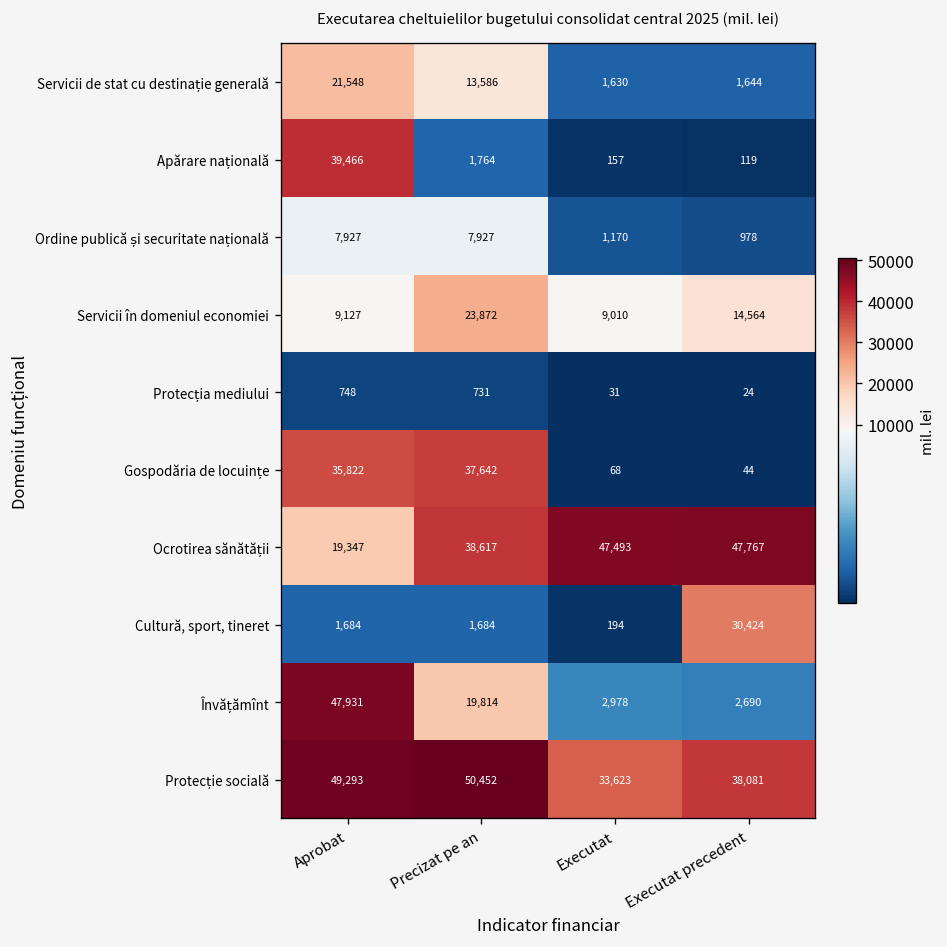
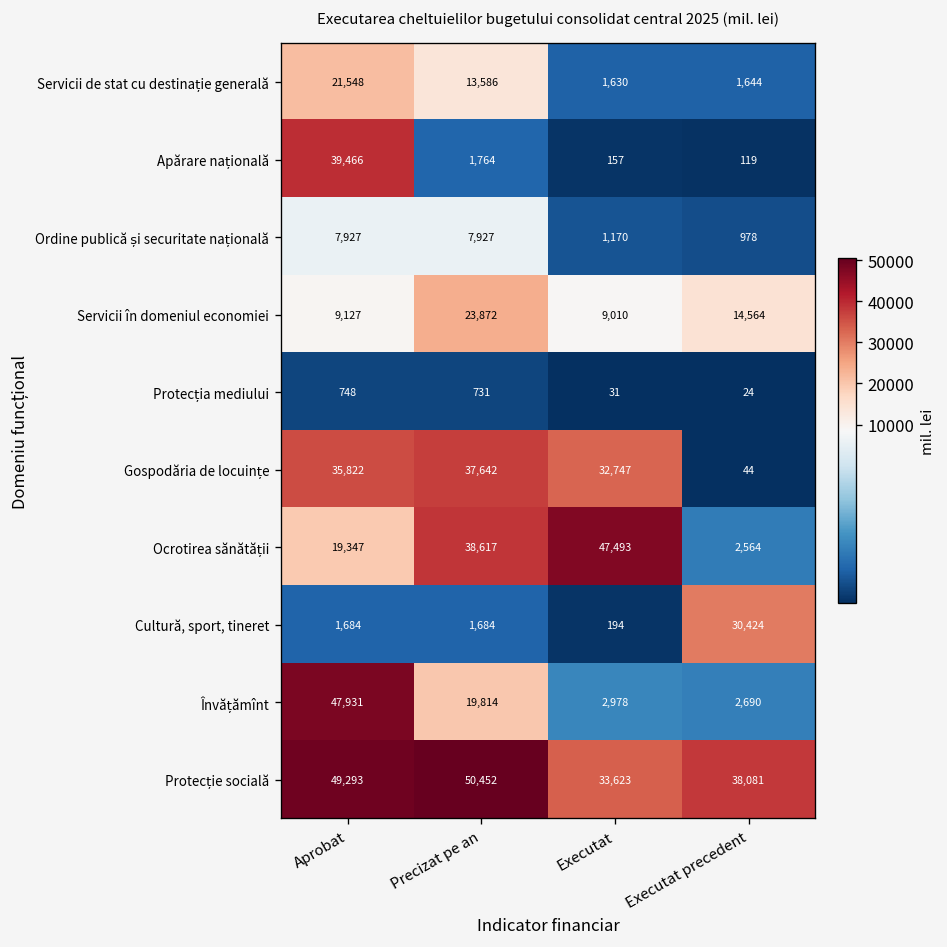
  {
    "Servicii de stat cu destinație generală": {
      "Aprobat": "21,548",
      "Precizat pe an": "13,586",
      "Executat": "1,630",
      "Executat precedent": "1,644"
    },
    "Apărare națională": {
      "Aprobat": "39,466",
      "Precizat pe an": "1,764",
      "Executat": "157",
      "Executat precedent": "119"
    },
    "Ordine publică și securitate națională": {
      "Aprobat": "7,927",
      "Precizat pe an": "7,927",
      "Executat": "1,170",
      "Executat precedent": "978"
    },
    "Servicii în domeniul economiei": {
      "Aprobat": "9,127",
      "Precizat pe an": "23,872",
      "Executat": "9,010",
      "Executat precedent": "14,564"
    },
    "Protecția mediului": {
      "Aprobat": "748",
      "Precizat pe an": "731",
      "Executat": "31",
      "Executat precedent": "24"
    },
    "Gospodăria de locuințe": {
      "Aprobat": "35,822",
      "Precizat pe an": "37,642",
-     "Executat": "68",
+     "Executat": "32,747",
      "Executat precedent": "44"
    },
    "Ocrotirea sănătății": {
      "Aprobat": "19,347",
      "Precizat pe an": "38,617",
      "Executat": "47,493",
-     "Executat precedent": "47,767"
+     "Executat precedent": "2,564"
    },
    "Cultură, sport, tineret": {
      "Aprobat": "1,684",
      "Precizat pe an": "1,684",
      "Executat": "194",
      "Executat precedent": "30,424"
    },
    "Învățămînt": {
      "Aprobat": "47,931",
      "Precizat pe an": "19,814",
      "Executat": "2,978",
      "Executat precedent": "2,690"
    },
    "Protecție socială": {
      "Aprobat": "49,293",
      "Precizat pe an": "50,452",
      "Executat": "33,623",
      "Executat precedent": "38,081"
    }
  }
